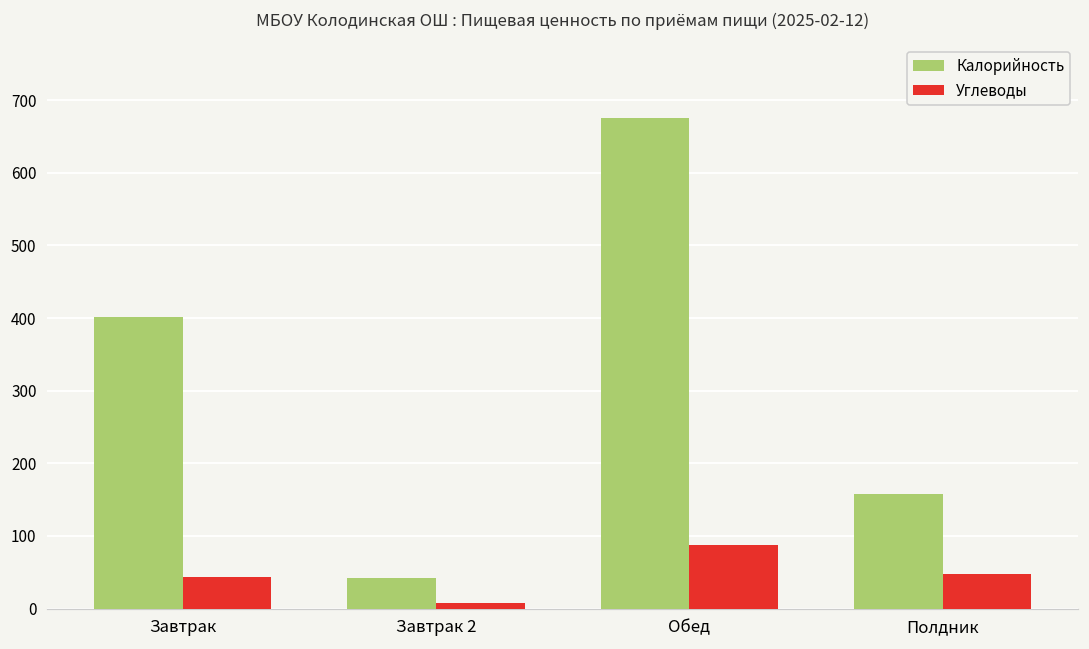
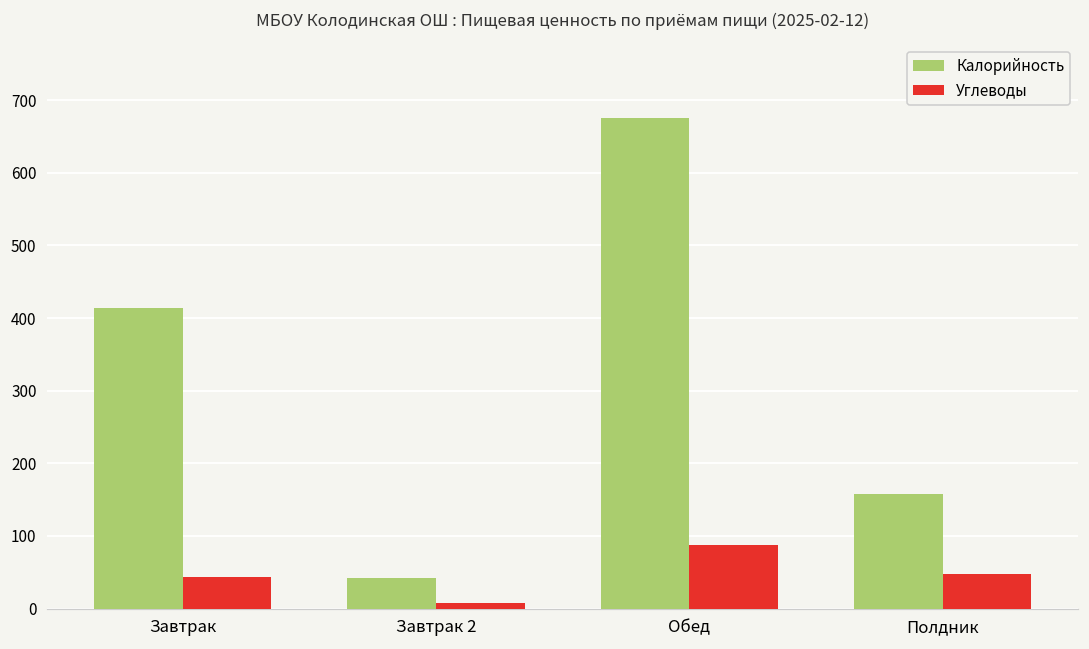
  {
    "Калорийность": {
-     "Завтрак": 400,
+     "Завтрак": 410,
      "Завтрак 2": 40,
      "Обед": 680,
      "Полдник": 160
    },
    "Углеводы": {
      "Завтрак": 40,
      "Завтрак 2": 10,
      "Обед": 90,
      "Полдник": 50
    }
  }
